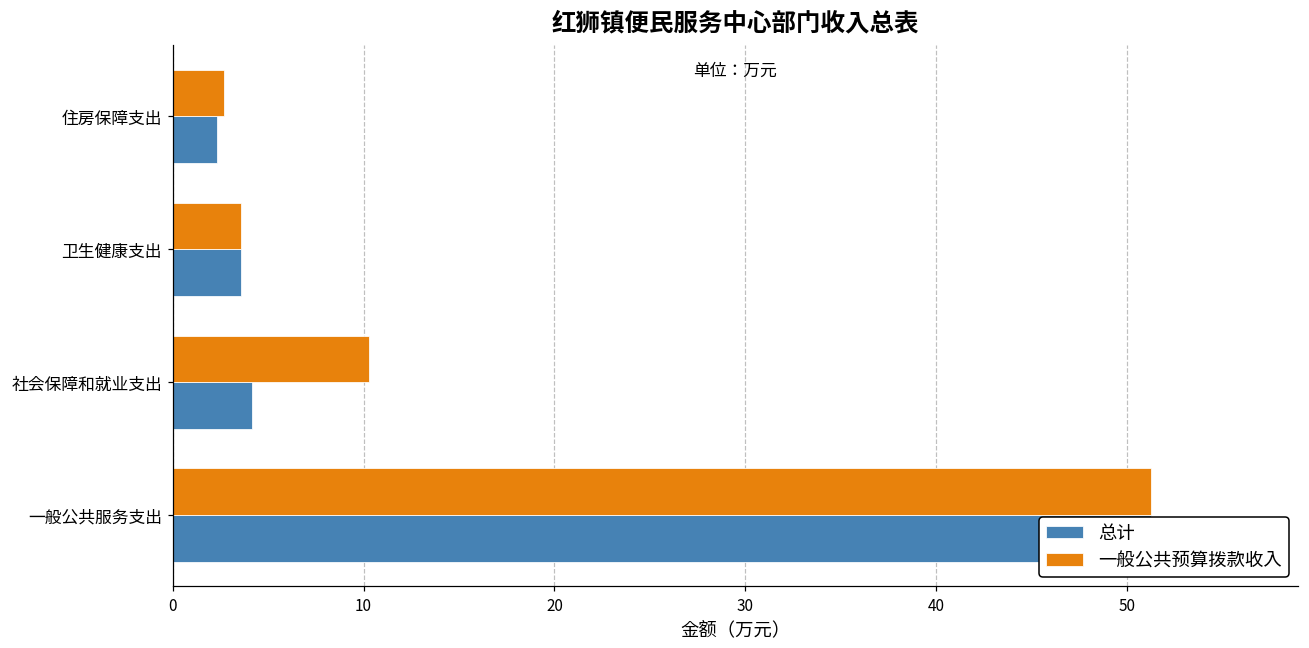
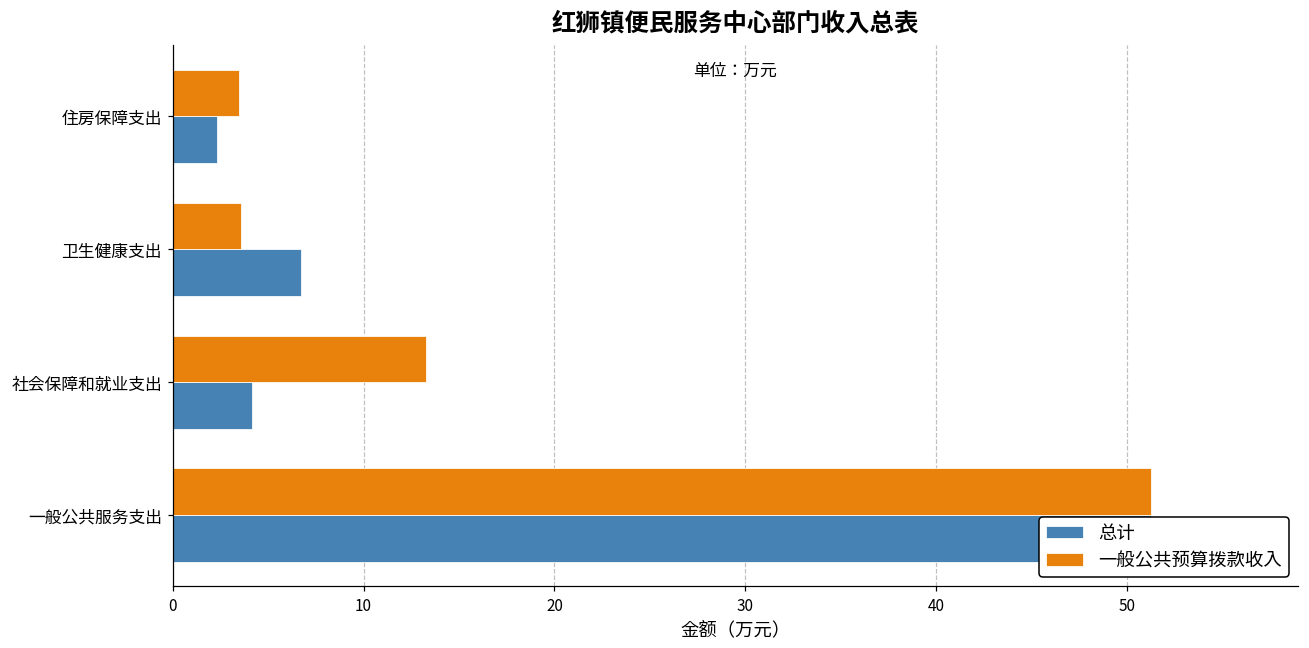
  {
    "总计": {
      "住房保障支出": 2.3,
-     "卫生健康支出": 3.6,
+     "卫生健康支出": 6.7,
      "社会保障和就业支出": 4.1
    },
    "一般公共预算拨款收入": {
-     "住房保障支出": 2.7,
+     "住房保障支出": 3.5,
      "卫生健康支出": 3.6,
-     "社会保障和就业支出": 10.3,
+     "社会保障和就业支出": 13.3,
      "一般公共服务支出": 51.3
    }
  }
